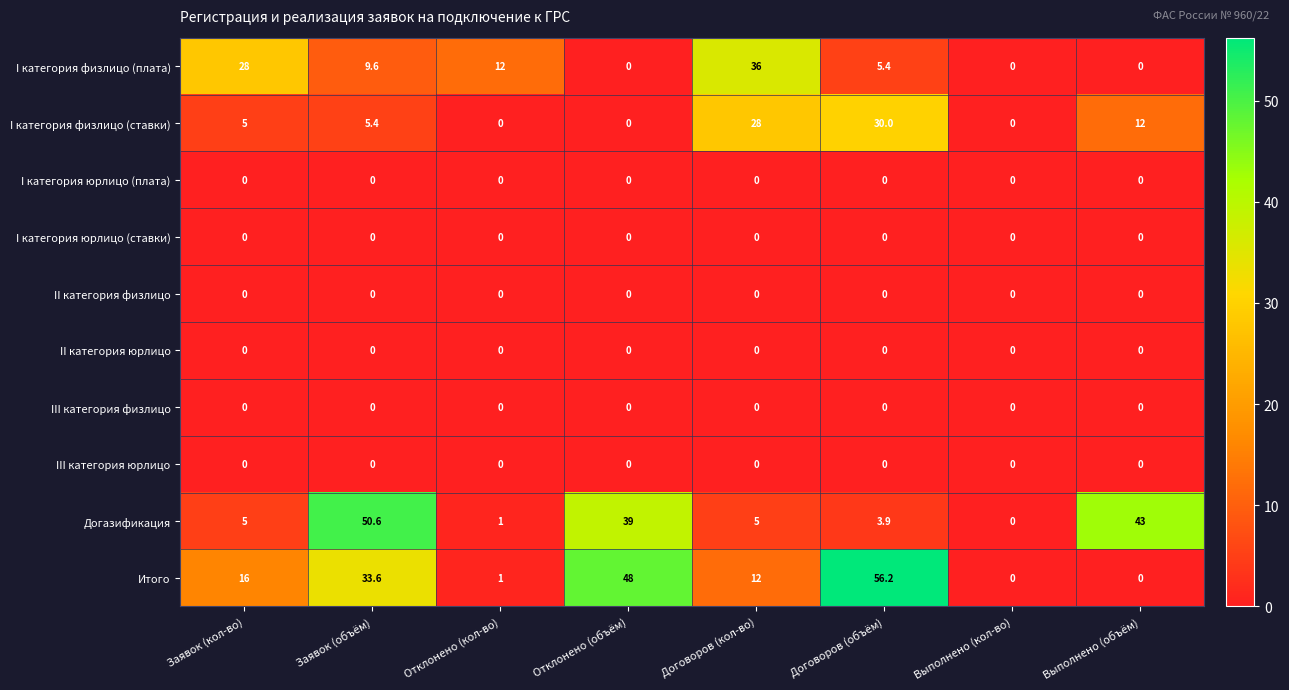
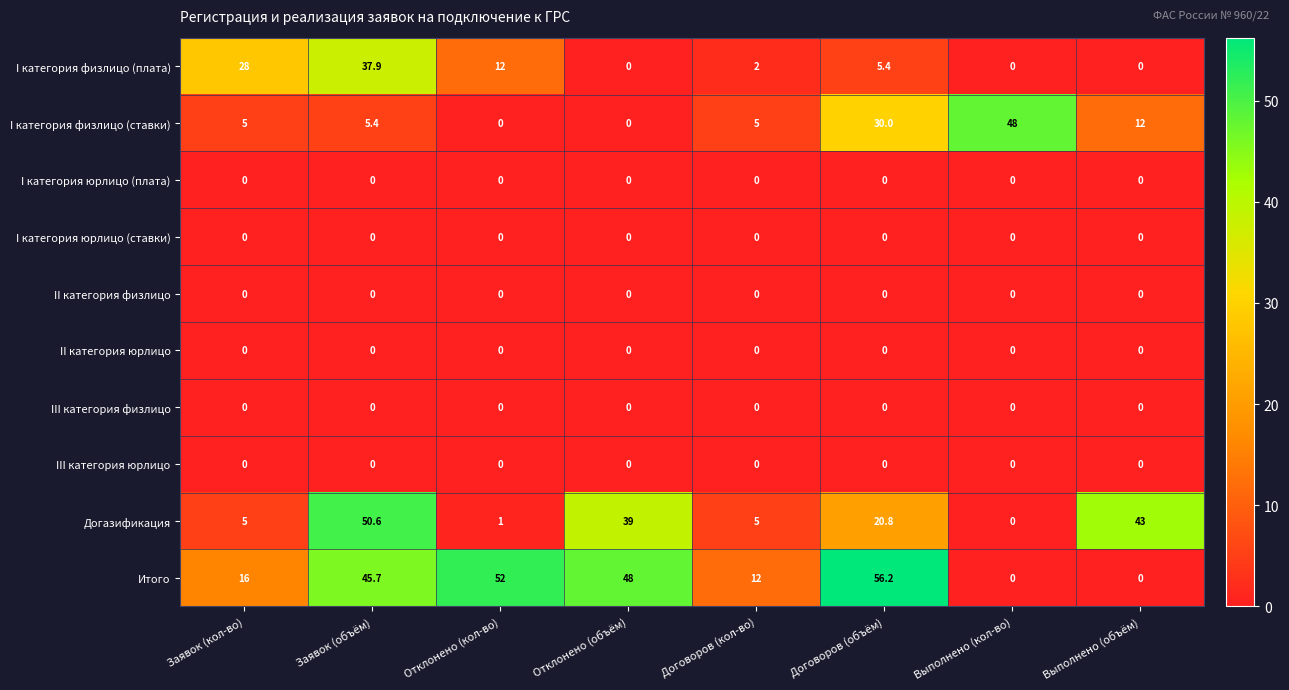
  {
    "I категория физлицо (плата)": {
      "Заявок (кол-во)": 28,
-     "Заявок (объём)": 9.6,
+     "Заявок (объём)": 37.9,
      "Отклонено (кол-во)": 12,
      "Отклонено (объём)": 0,
-     "Договоров (кол-во)": 36,
+     "Договоров (кол-во)": 2,
      "Договоров (объём)": 5.4,
      "Выполнено (кол-во)": 0,
      "Выполнено (объём)": 0
    },
    "I категория физлицо (ставки)": {
      "Заявок (кол-во)": 5,
      "Заявок (объём)": 5.4,
      "Отклонено (кол-во)": 0,
      "Отклонено (объём)": 0,
-     "Договоров (кол-во)": 28,
+     "Договоров (кол-во)": 5,
      "Договоров (объём)": 30.0,
-     "Выполнено (кол-во)": 0,
+     "Выполнено (кол-во)": 48,
      "Выполнено (объём)": 12
    },
    "I категория юрлицо (плата)": {
      "Заявок (кол-во)": 0,
      "Заявок (объём)": 0,
      "Отклонено (кол-во)": 0,
      "Отклонено (объём)": 0,
      "Договоров (кол-во)": 0,
      "Договоров (объём)": 0,
      "Выполнено (кол-во)": 0,
      "Выполнено (объём)": 0
    },
    "I категория юрлицо (ставки)": {
      "Заявок (кол-во)": 0,
      "Заявок (объём)": 0,
      "Отклонено (кол-во)": 0,
      "Отклонено (объём)": 0,
      "Договоров (кол-во)": 0,
      "Договоров (объём)": 0,
      "Выполнено (кол-во)": 0,
      "Выполнено (объём)": 0
    },
    "II категория физлицо": {
      "Заявок (кол-во)": 0,
      "Заявок (объём)": 0,
      "Отклонено (кол-во)": 0,
      "Отклонено (объём)": 0,
      "Договоров (кол-во)": 0,
      "Договоров (объём)": 0,
      "Выполнено (кол-во)": 0,
      "Выполнено (объём)": 0
    },
    "II категория юрлицо": {
      "Заявок (кол-во)": 0,
      "Заявок (объём)": 0,
      "Отклонено (кол-во)": 0,
      "Отклонено (объём)": 0,
      "Договоров (кол-во)": 0,
      "Договоров (объём)": 0,
      "Выполнено (кол-во)": 0,
      "Выполнено (объём)": 0
    },
    "III категория физлицо": {
      "Заявок (кол-во)": 0,
      "Заявок (объём)": 0,
      "Отклонено (кол-во)": 0,
      "Отклонено (объём)": 0,
      "Договоров (кол-во)": 0,
      "Договоров (объём)": 0,
      "Выполнено (кол-во)": 0,
      "Выполнено (объём)": 0
    },
    "III категория юрлицо": {
      "Заявок (кол-во)": 0,
      "Заявок (объём)": 0,
      "Отклонено (кол-во)": 0,
      "Отклонено (объём)": 0,
      "Договоров (кол-во)": 0,
      "Договоров (объём)": 0,
      "Выполнено (кол-во)": 0,
      "Выполнено (объём)": 0
    },
    "Догазификация": {
      "Заявок (кол-во)": 5,
      "Заявок (объём)": 50.6,
      "Отклонено (кол-во)": 1,
      "Отклонено (объём)": 39,
      "Договоров (кол-во)": 5,
-     "Договоров (объём)": 3.9,
+     "Договоров (объём)": 20.8,
      "Выполнено (кол-во)": 0,
      "Выполнено (объём)": 43
    },
    "Итого": {
      "Заявок (кол-во)": 16,
-     "Заявок (объём)": 33.6,
-     "Отклонено (кол-во)": 1,
+     "Заявок (объём)": 45.7,
+     "Отклонено (кол-во)": 52,
      "Отклонено (объём)": 48,
      "Договоров (кол-во)": 12,
      "Договоров (объём)": 56.2,
      "Выполнено (кол-во)": 0,
      "Выполнено (объём)": 0
    }
  }
